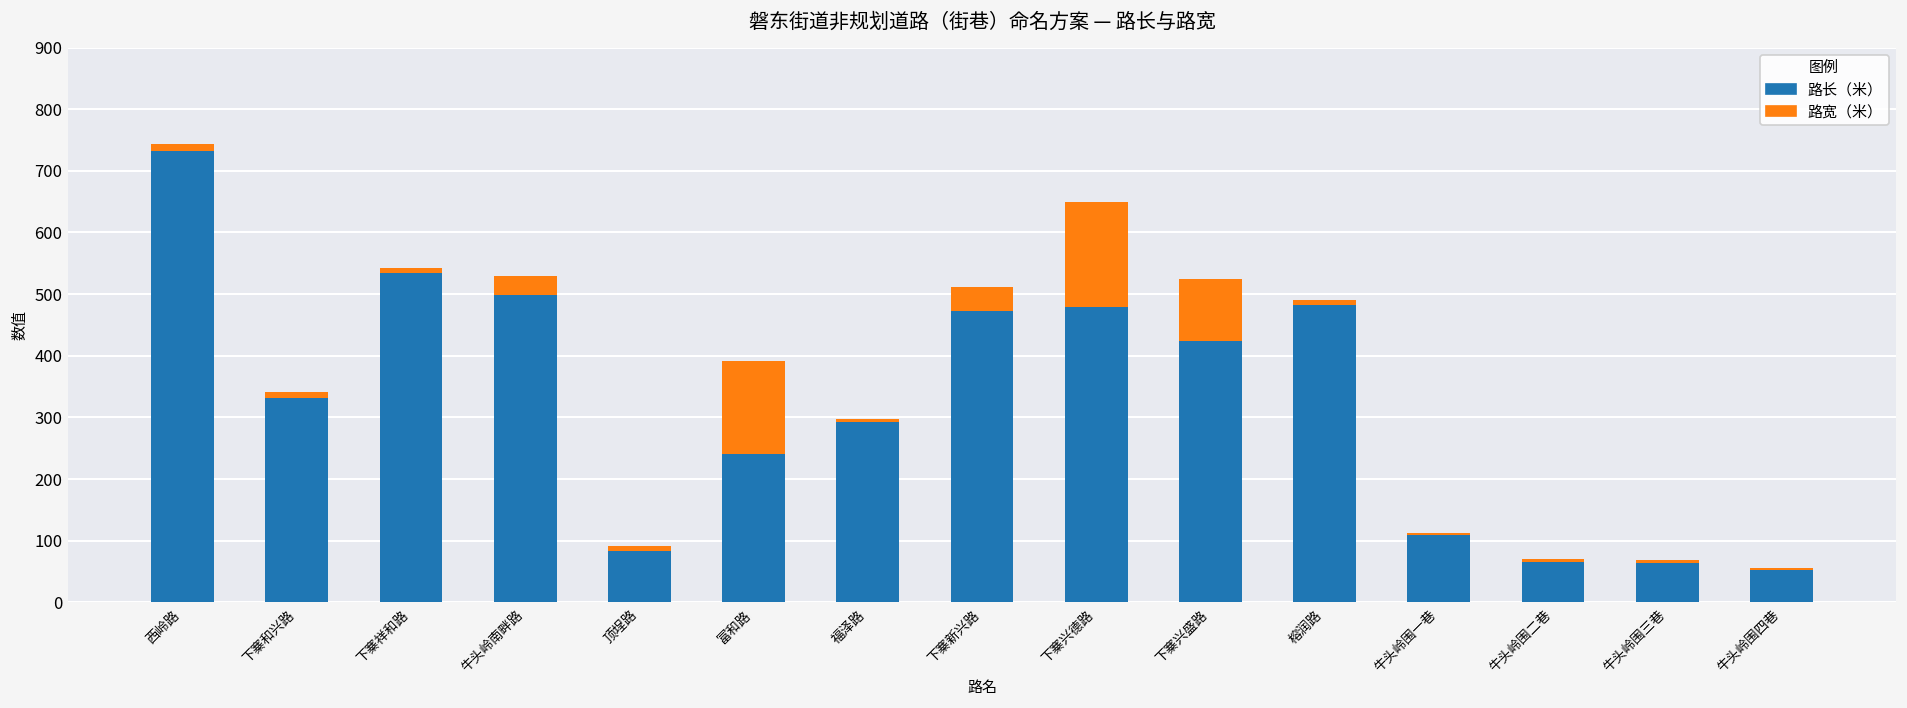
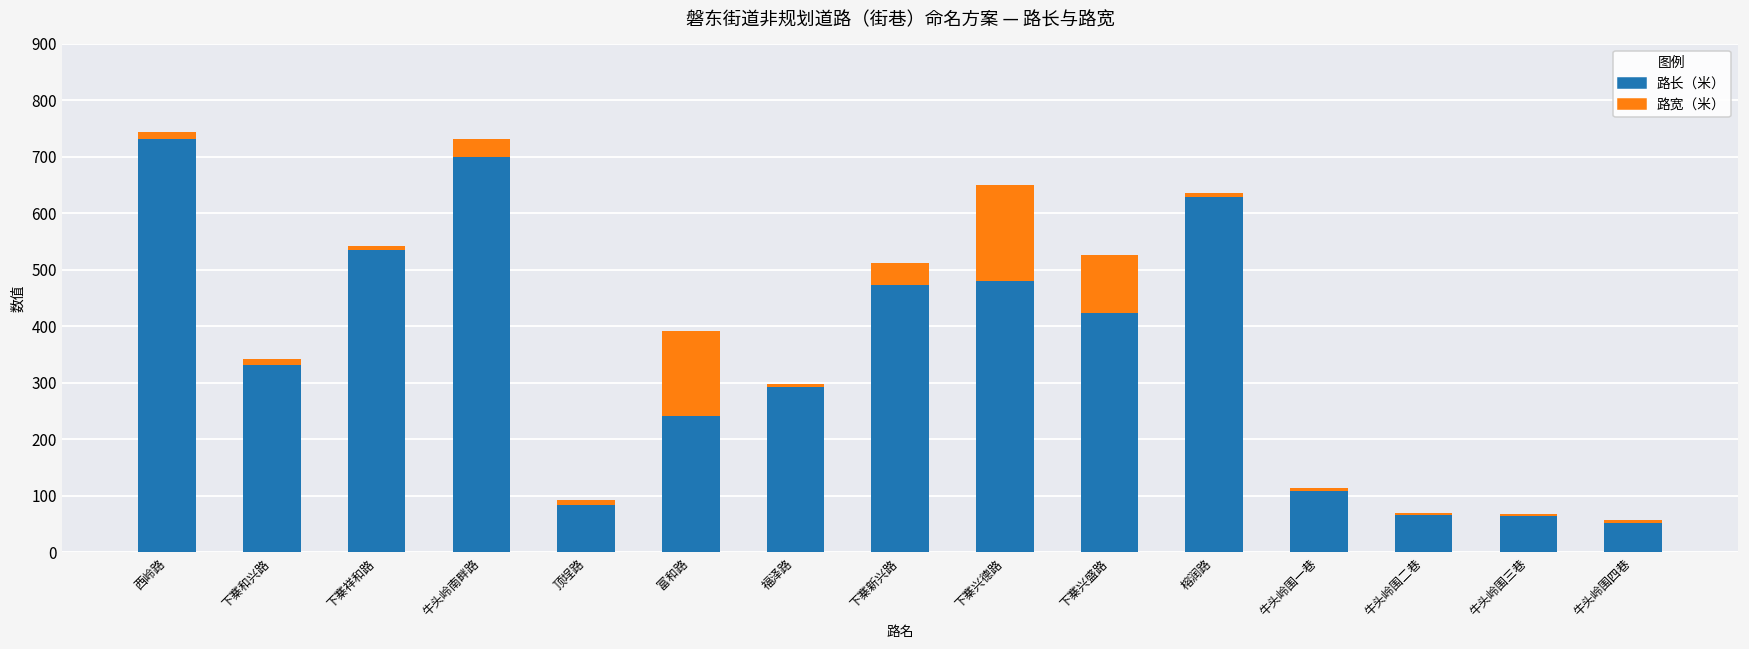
  {
    "路长（米）": {
      "西岭路": 730,
      "下寨和兴路": 330,
      "下寨祥和路": 530,
-     "牛头岭南畔路": 500,
+     "牛头岭南畔路": 700,
      "顶埕路": 80,
      "富和路": 240,
      "福泽路": 290,
      "下寨新兴路": 470,
      "下寨兴德路": 480,
      "下寨兴盛路": 420,
-     "榕润路": 480,
+     "榕润路": 630,
      "牛头岭围一巷": 110,
      "牛头岭围二巷": 70,
      "牛头岭围三巷": 60,
      "牛头岭围四巷": 50
    },
    "路宽（米）": {
      "西岭路": 10,
      "下寨和兴路": 10,
      "下寨祥和路": 10,
      "牛头岭南畔路": 30,
      "顶埕路": 10,
      "富和路": 150,
      "下寨新兴路": 40,
      "下寨兴德路": 170,
      "下寨兴盛路": 100,
      "榕润路": 10
    }
  }
